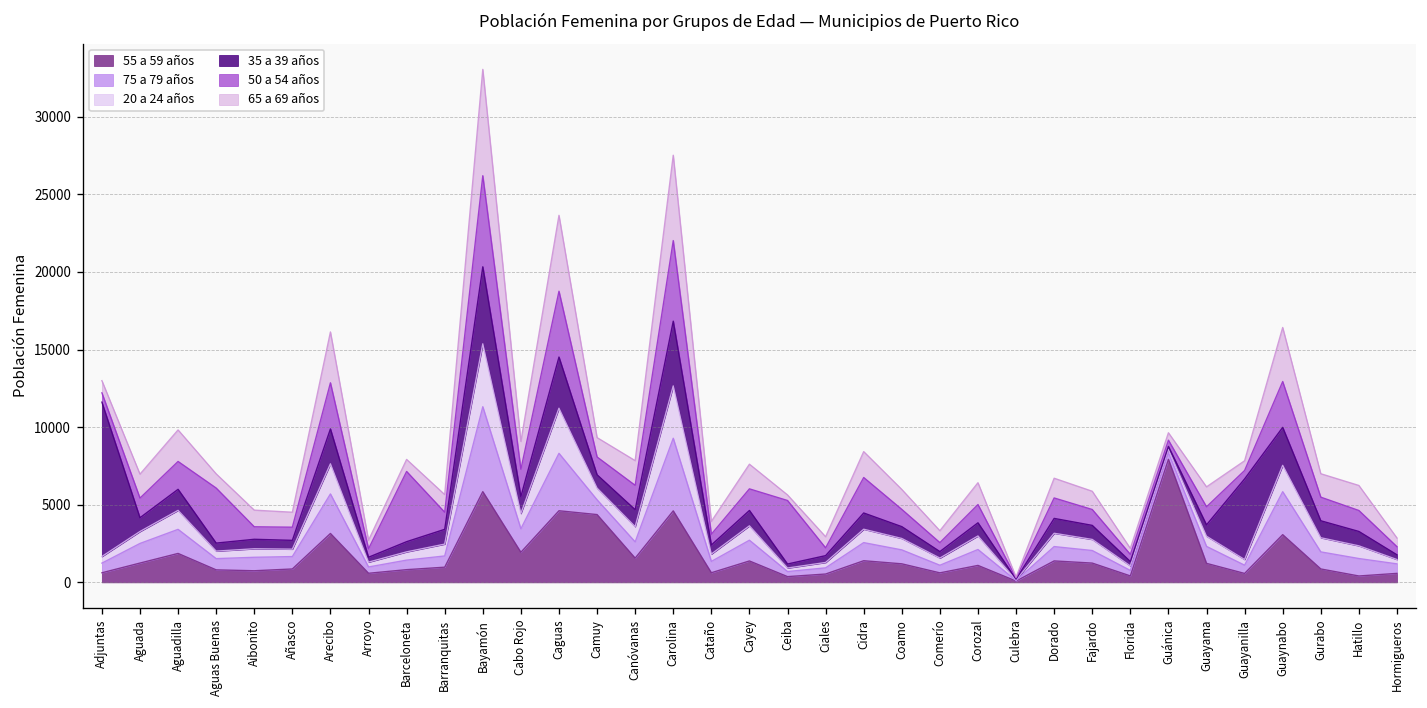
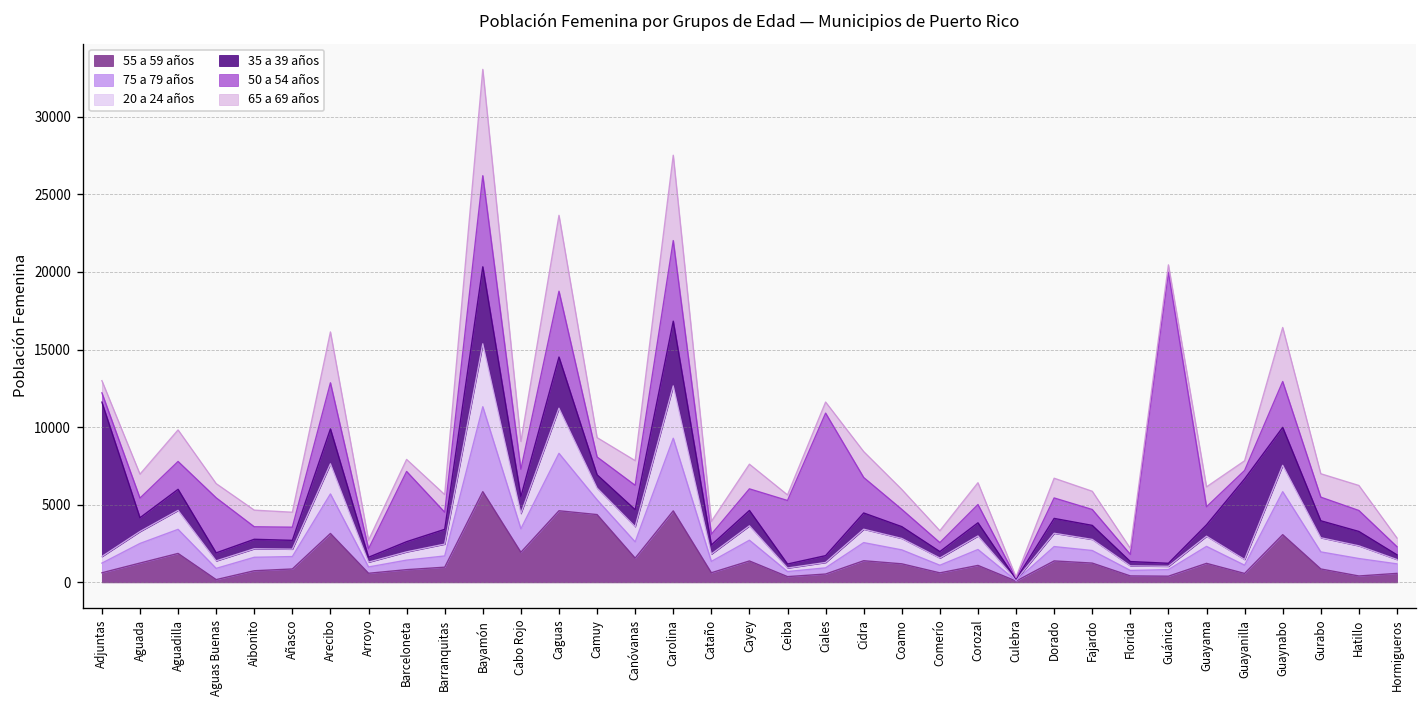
  {
    "55 a 59 años": {
      "Adjuntas": 600,
      "Aguada": 1200,
      "Aguadilla": 1900,
-     "Aguas Buenas": 800,
+     "Aguas Buenas": 200,
      "Aibonito": 700,
      "Añasco": 900,
      "Arecibo": 3200,
      "Arroyo": 600,
      "Barceloneta": 800,
      "Barranquitas": 1000,
      "Bayamón": 5800,
      "Cabo Rojo": 1900,
      "Caguas": 4600,
      "Camuy": 4400,
      "Canóvanas": 1600,
      "Carolina": 4600,
      "Cataño": 600,
      "Cayey": 1400,
      "Ceiba": 400,
      "Ciales": 500,
      "Cidra": 1400,
      "Coamo": 1200,
      "Comerío": 600,
      "Corozal": 1100,
      "Dorado": 1400,
      "Fajardo": 1200,
      "Florida": 400,
-     "Guánica": 7900,
+     "Guánica": 400,
      "Guayama": 1200,
      "Guayanilla": 600,
      "Guaynabo": 3100,
      "Gurabo": 900,
      "Hatillo": 400,
      "Hormigueros": 600
    },
    "35 a 39 años": {
      "Adjuntas": 9900,
      "Aguada": 900,
      "Aguadilla": 1400,
      "Aguas Buenas": 500,
      "Aibonito": 600,
      "Añasco": 600,
      "Arecibo": 2300,
      "Arroyo": 300,
      "Barceloneta": 700,
      "Barranquitas": 1000,
      "Bayamón": 5000,
      "Cabo Rojo": 1100,
      "Caguas": 3300,
      "Camuy": 900,
      "Canóvanas": 1100,
      "Carolina": 4200,
      "Cataño": 600,
      "Cayey": 1000,
      "Ceiba": 300,
      "Ciales": 400,
      "Cidra": 1000,
      "Coamo": 800,
      "Comerío": 400,
      "Corozal": 900,
      "Dorado": 1000,
      "Fajardo": 900,
      "Florida": 300,
      "Guayama": 700,
      "Guayanilla": 5200,
      "Guaynabo": 2400,
      "Gurabo": 1100,
      "Hatillo": 900,
      "Hormigueros": 300
    },
    "50 a 54 años": {
      "Adjuntas": 600,
      "Aguada": 1300,
      "Aguadilla": 1800,
      "Aguas Buenas": 3500,
      "Aibonito": 800,
      "Añasco": 800,
      "Arecibo": 3000,
      "Arroyo": 500,
      "Barceloneta": 4500,
      "Barranquitas": 1100,
      "Bayamón": 5900,
      "Cabo Rojo": 1800,
      "Caguas": 4200,
      "Camuy": 1100,
      "Canóvanas": 1600,
      "Carolina": 5200,
      "Cataño": 700,
      "Cayey": 1400,
      "Ceiba": 4100,
-     "Ciales": 500,
+     "Ciales": 9200,
      "Cidra": 2300,
      "Coamo": 1100,
      "Comerío": 600,
      "Corozal": 1200,
      "Dorado": 1300,
      "Fajardo": 1000,
      "Florida": 500,
-     "Guánica": 400,
+     "Guánica": 18800,
      "Guayama": 1200,
      "Guayanilla": 500,
      "Guaynabo": 3000,
      "Gurabo": 1500,
      "Hatillo": 1400,
      "Hormigueros": 500
    }
  }
